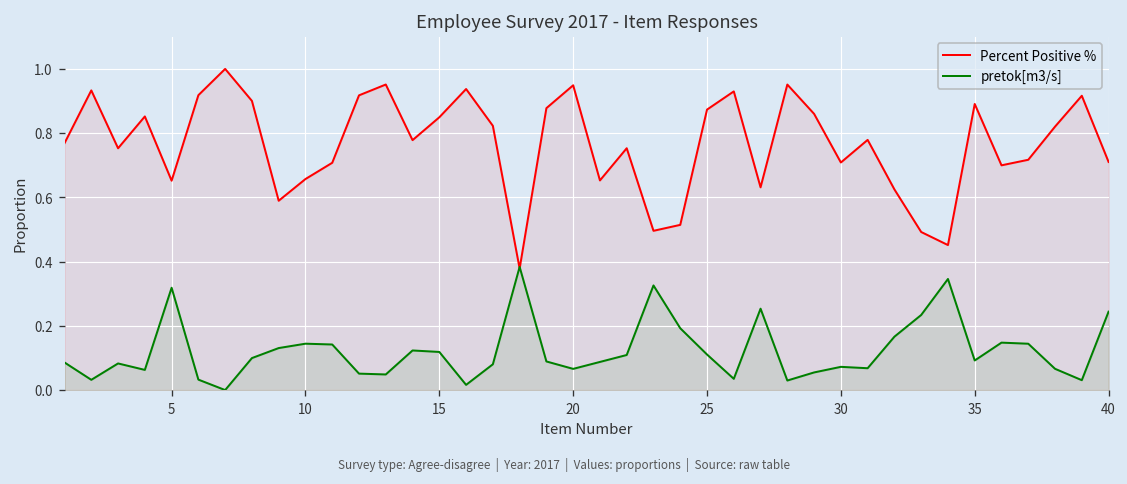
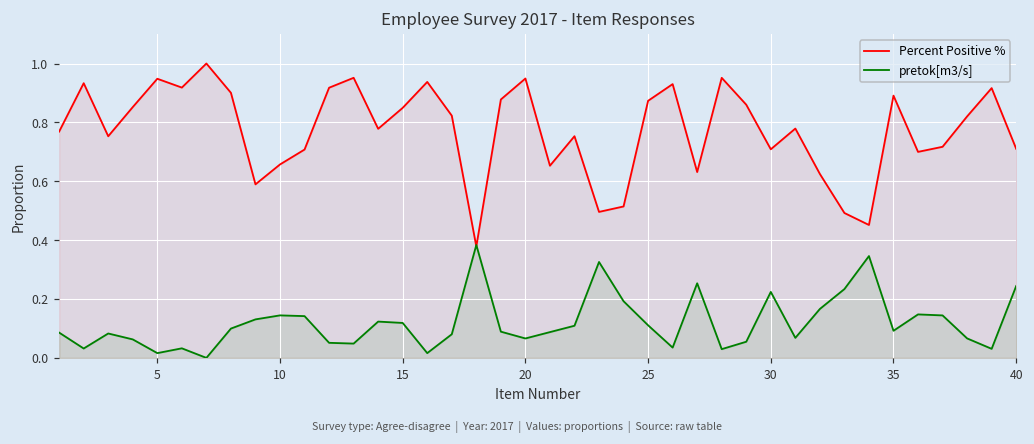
  {
    "Percent Positive %": {
-     "5": 0.65,
+     "5": 0.95,
      "10": 0.66,
      "15": 0.85,
      "20": 0.95,
      "25": 0.87,
      "30": 0.71,
      "35": 0.89,
      "40": 0.71
    },
    "pretok[m3/s]": {
-     "5": 0.32,
+     "5": 0.02,
      "10": 0.14,
      "15": 0.12,
      "20": 0.07,
      "25": 0.11,
-     "30": 0.07,
+     "30": 0.22,
      "35": 0.09,
      "40": 0.24
    }
  }
